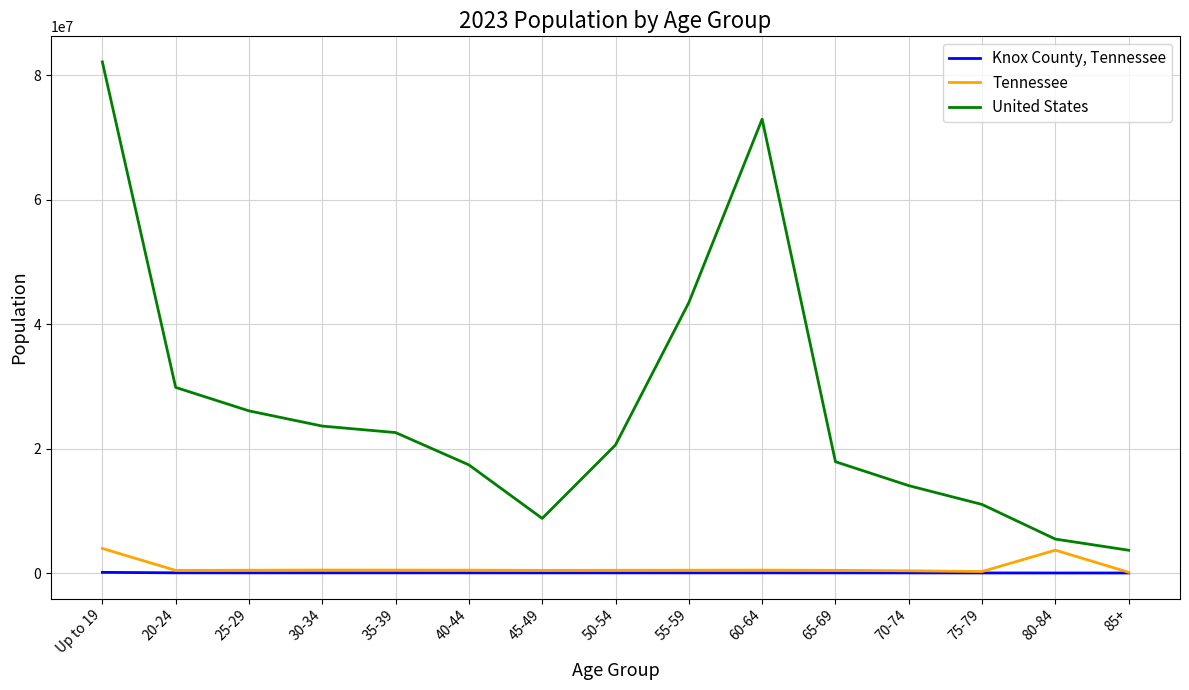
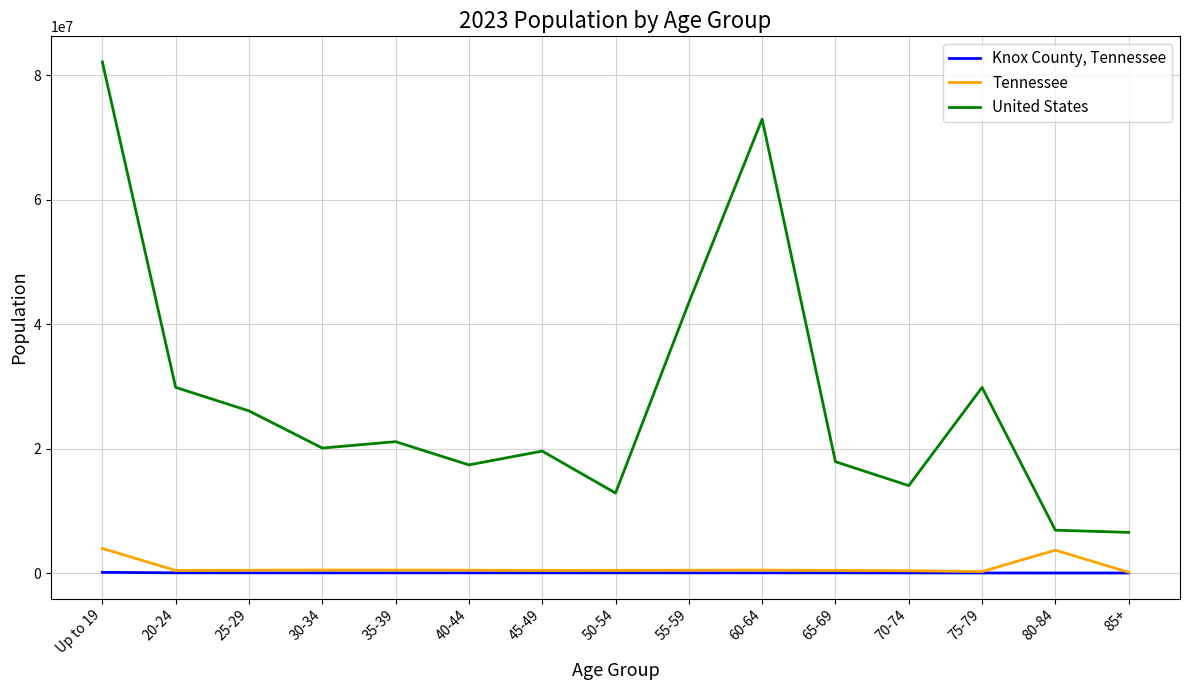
  {
    "Knox County, Tennessee": {
      "Up to 19": 0,
      "25-29": 0,
      "30-34": 0,
      "35-39": 0,
      "40-44": 0,
      "50-54": 0,
      "55-59": 0,
      "60-64": 0,
      "65-69": 0,
      "80-84": 0
    },
    "Tennessee": {
      "Up to 19": 4000000,
      "25-29": 0,
      "30-34": 0,
      "35-39": 0,
      "40-44": 0,
      "50-54": 0,
      "55-59": 0,
      "60-64": 0,
      "65-69": 0,
      "80-84": 4000000
    },
    "United States": {
      "Up to 19": 82000000,
      "20-24": 30000000,
      "25-29": 26000000,
-     "30-34": 24000000,
-     "35-39": 23000000,
+     "30-34": 20000000,
+     "35-39": 21000000,
      "40-44": 17000000,
-     "45-49": 9000000,
-     "50-54": 21000000,
+     "45-49": 20000000,
+     "50-54": 13000000,
      "55-59": 43000000,
      "60-64": 73000000,
      "65-69": 18000000,
      "70-74": 14000000,
-     "75-79": 11000000,
-     "80-84": 5000000,
-     "85+": 4000000
+     "75-79": 30000000,
+     "80-84": 7000000,
+     "85+": 7000000
    }
  }
